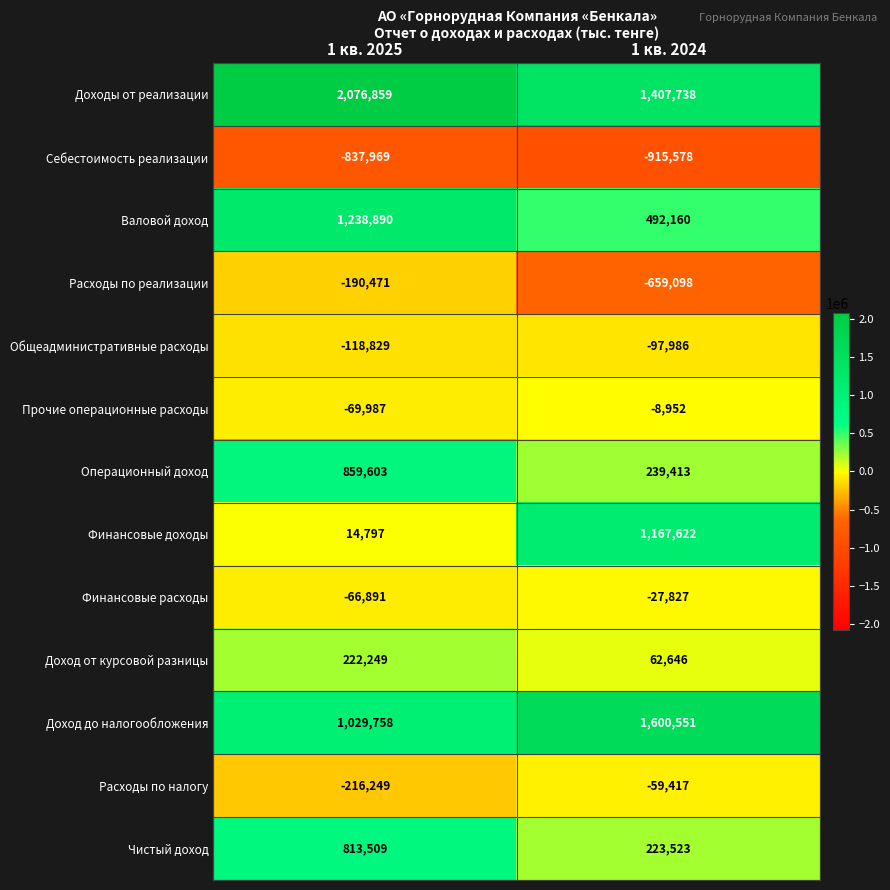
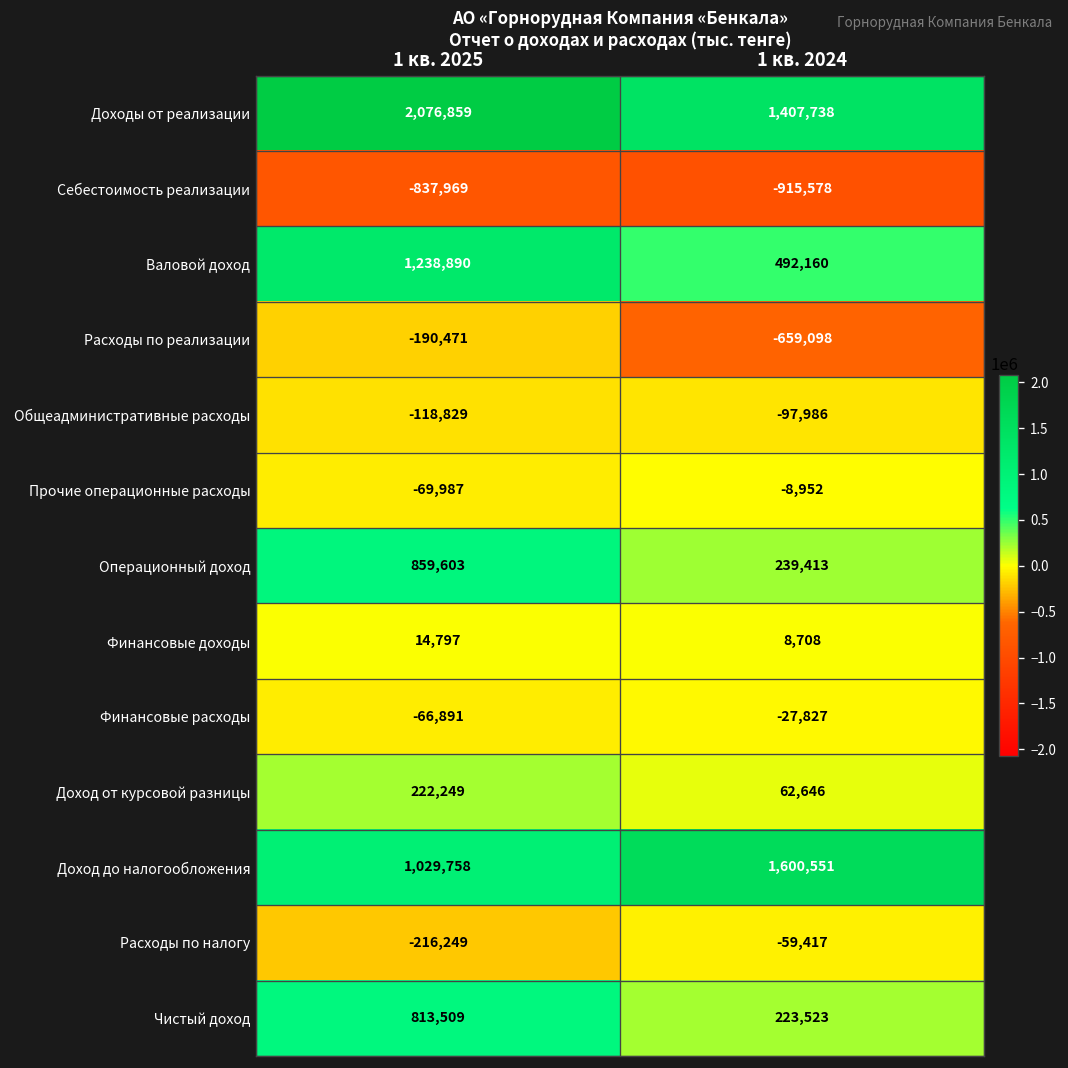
  {
    "Доходы от реализации": {
      "1 кв. 2025": "2,076,859",
      "1 кв. 2024": "1,407,738"
    },
    "Себестоимость реализации": {
      "1 кв. 2025": "-837,969",
      "1 кв. 2024": "-915,578"
    },
    "Валовой доход": {
      "1 кв. 2025": "1,238,890",
      "1 кв. 2024": "492,160"
    },
    "Расходы по реализации": {
      "1 кв. 2025": "-190,471",
      "1 кв. 2024": "-659,098"
    },
    "Общеадминистративные расходы": {
      "1 кв. 2025": "-118,829",
      "1 кв. 2024": "-97,986"
    },
    "Прочие операционные расходы": {
      "1 кв. 2025": "-69,987",
      "1 кв. 2024": "-8,952"
    },
    "Операционный доход": {
      "1 кв. 2025": "859,603",
      "1 кв. 2024": "239,413"
    },
    "Финансовые доходы": {
      "1 кв. 2025": "14,797",
-     "1 кв. 2024": "1,167,622"
+     "1 кв. 2024": "8,708"
    },
    "Финансовые расходы": {
      "1 кв. 2025": "-66,891",
      "1 кв. 2024": "-27,827"
    },
    "Доход от курсовой разницы": {
      "1 кв. 2025": "222,249",
      "1 кв. 2024": "62,646"
    },
    "Доход до налогообложения": {
      "1 кв. 2025": "1,029,758",
      "1 кв. 2024": "1,600,551"
    },
    "Расходы по налогу": {
      "1 кв. 2025": "-216,249",
      "1 кв. 2024": "-59,417"
    },
    "Чистый доход": {
      "1 кв. 2025": "813,509",
      "1 кв. 2024": "223,523"
    }
  }
